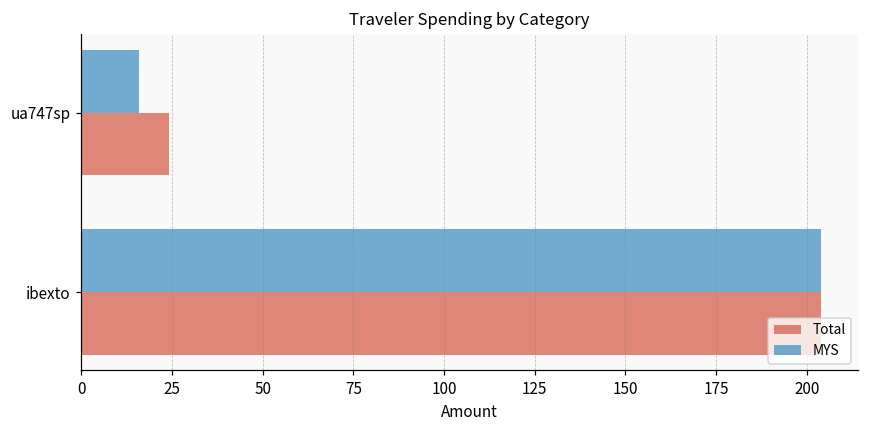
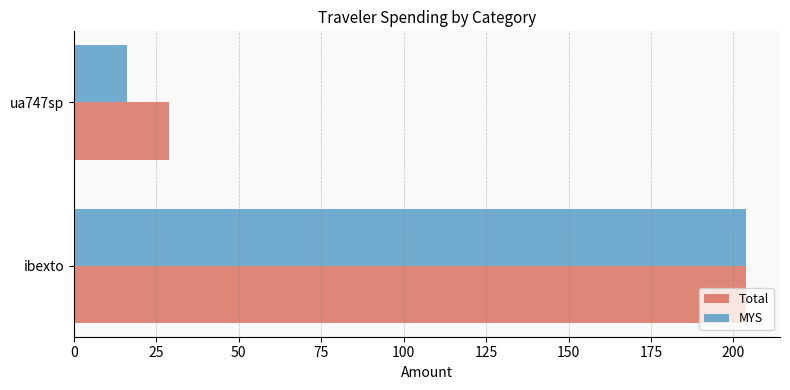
  {
    "Total": {
-     "ua747sp": 24
+     "ua747sp": 29
    },
    "MYS": {
      "ua747sp": 16,
      "ibexto": 204
    }
  }
